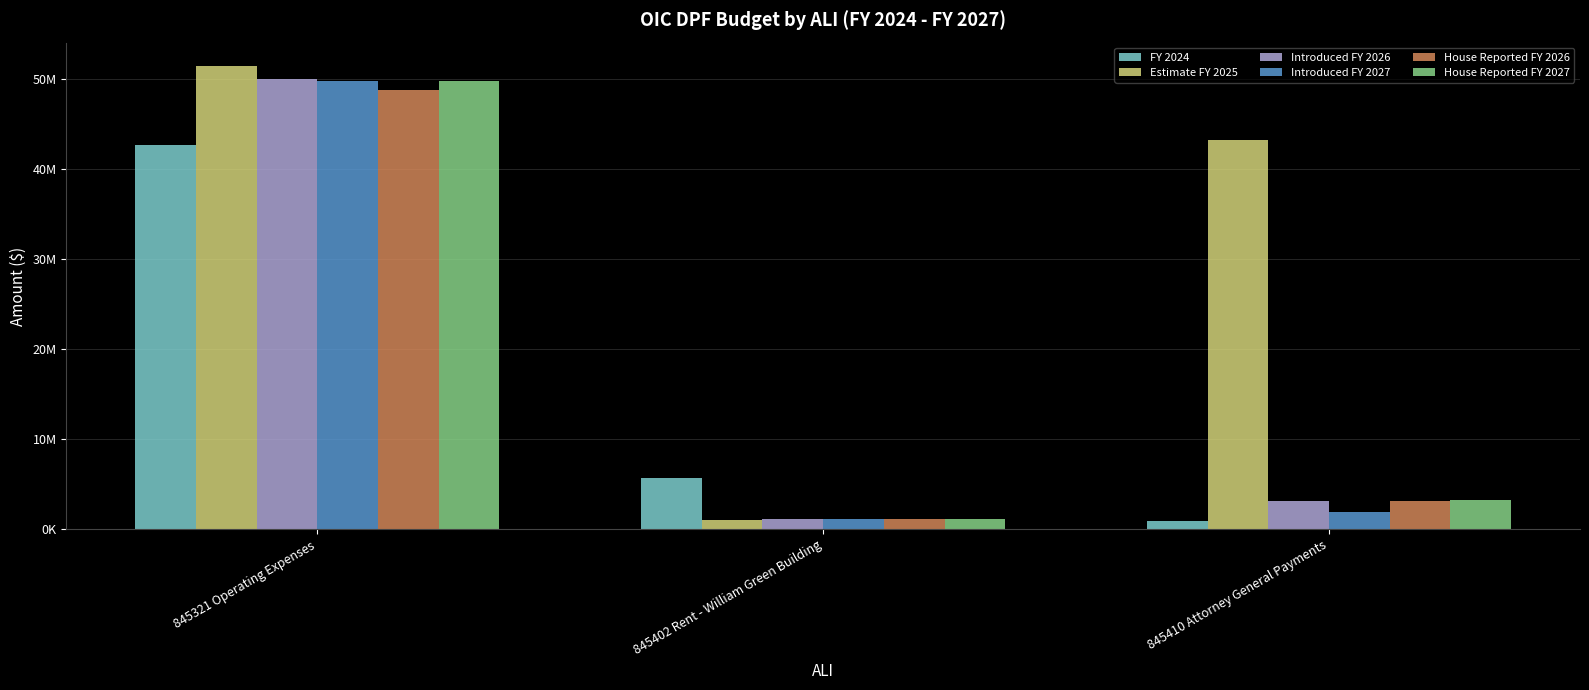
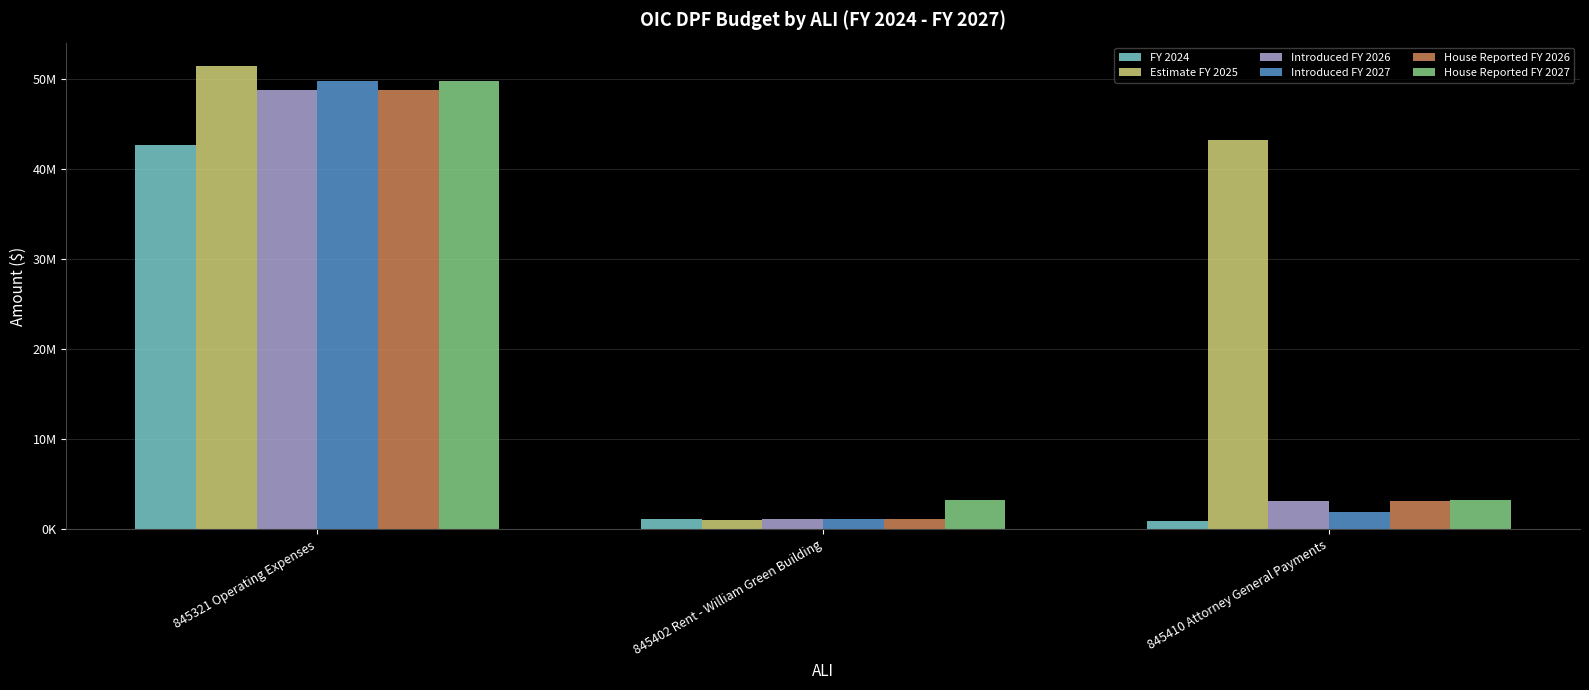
  {
    "FY 2024": {
      "845321 Operating Expenses": 43000000,
-     "845402 Rent - William Green Building": 6000000,
+     "845402 Rent - William Green Building": 1000000,
      "845410 Attorney General Payments": 1000000
    },
    "Estimate FY 2025": {
      "845321 Operating Expenses": 51000000,
      "845402 Rent - William Green Building": 1000000,
      "845410 Attorney General Payments": 43000000
    },
    "Introduced FY 2026": {
-     "845321 Operating Expenses": 50000000,
+     "845321 Operating Expenses": 49000000,
      "845402 Rent - William Green Building": 1000000,
      "845410 Attorney General Payments": 3000000
    },
    "Introduced FY 2027": {
      "845321 Operating Expenses": 50000000,
      "845402 Rent - William Green Building": 1000000,
      "845410 Attorney General Payments": 2000000
    },
    "House Reported FY 2026": {
      "845321 Operating Expenses": 49000000,
      "845402 Rent - William Green Building": 1000000,
      "845410 Attorney General Payments": 3000000
    },
    "House Reported FY 2027": {
      "845321 Operating Expenses": 50000000,
-     "845402 Rent - William Green Building": 1000000,
+     "845402 Rent - William Green Building": 3000000,
      "845410 Attorney General Payments": 3000000
    }
  }
